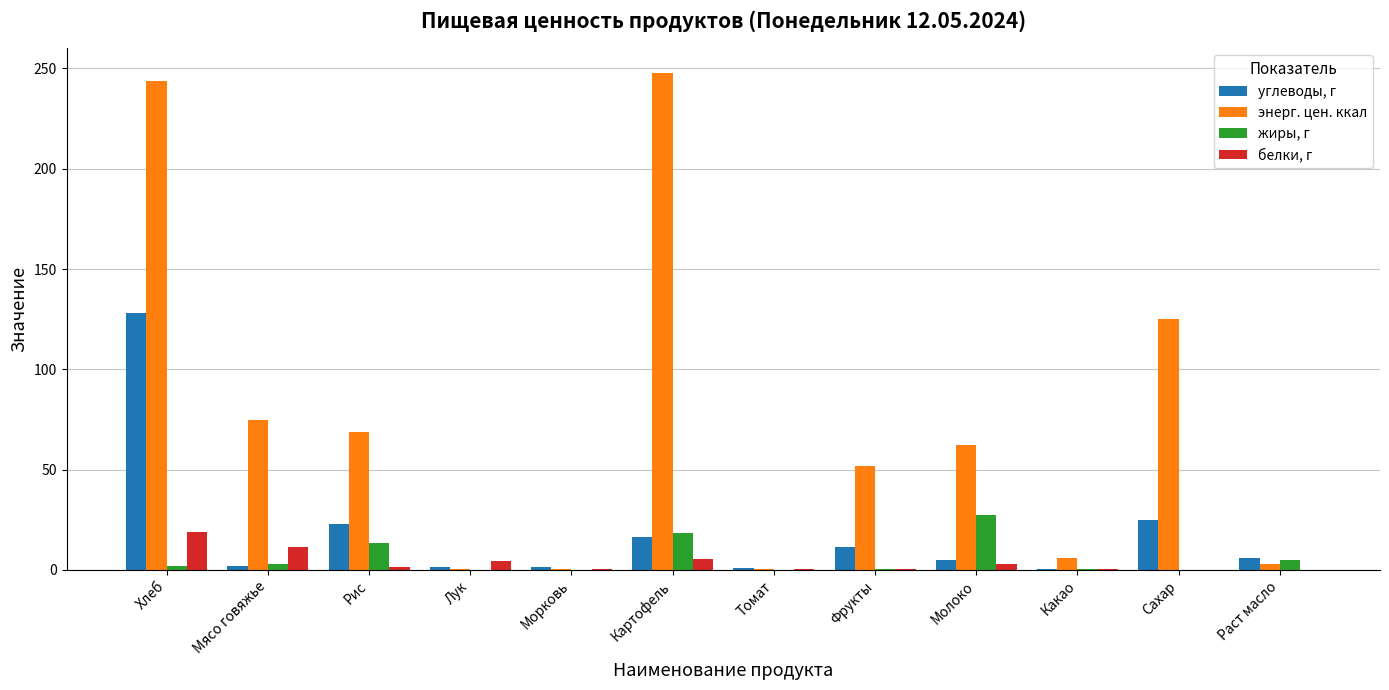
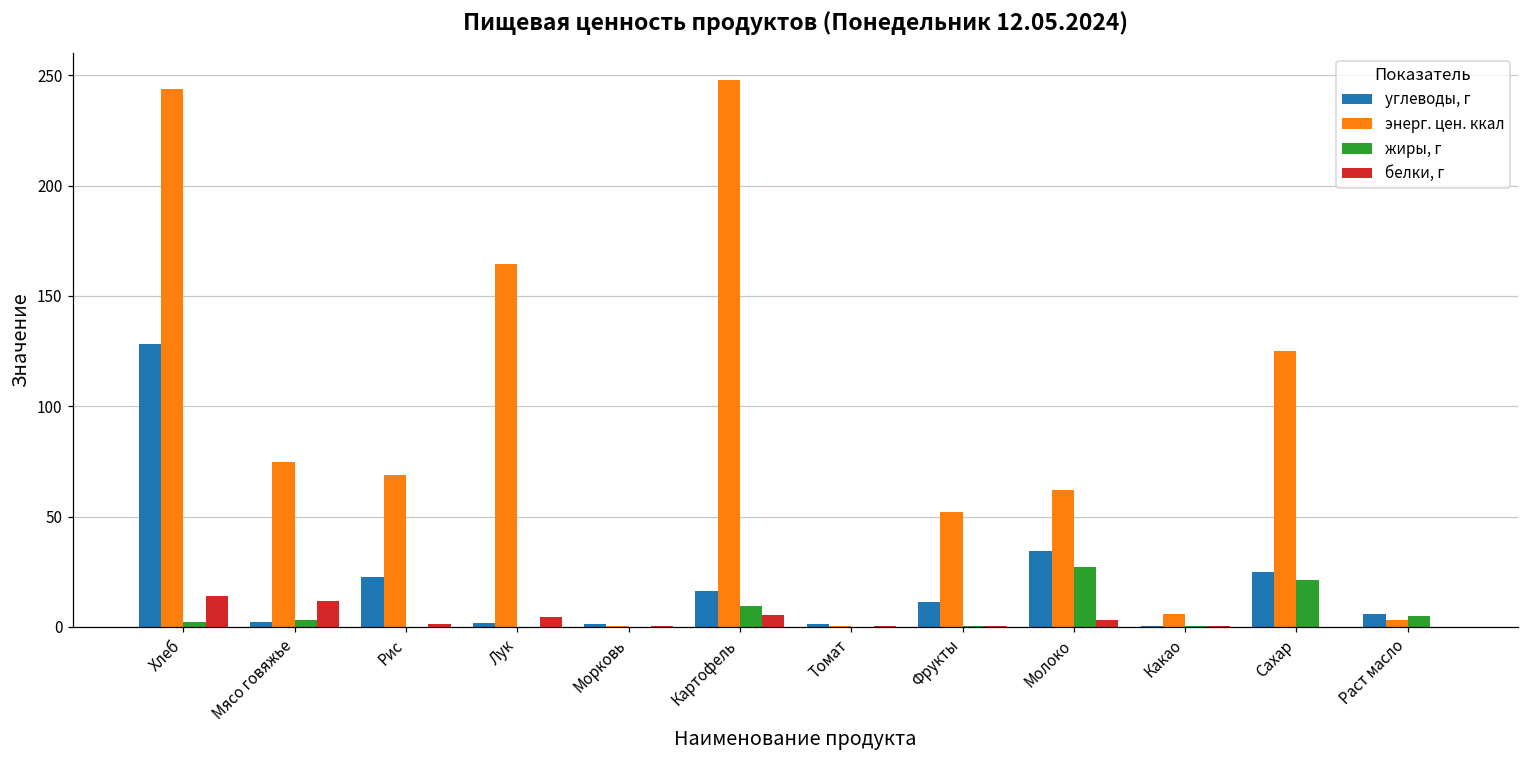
  {
    "углеводы, г": {
      "Хлеб": 128,
      "Мясо говяжье": 2,
      "Рис": 23,
      "Лук": 2,
      "Морковь": 1,
      "Картофель": 16,
      "Фрукты": 11,
-     "Молоко": 5,
+     "Молоко": 34,
      "Сахар": 25,
      "Раст масло": 6
    },
    "энерг. цен. ккал": {
      "Хлеб": 244,
      "Мясо говяжье": 75,
      "Рис": 69,
-     "Лук": 1,
+     "Лук": 165,
      "Картофель": 248,
      "Фрукты": 52,
      "Молоко": 62,
      "Какао": 6,
      "Сахар": 125,
      "Раст масло": 3
    },
    "жиры, г": {
      "Хлеб": 2,
      "Мясо говяжье": 3,
-     "Рис": 13,
+     "Рис": 0,
      "Лук": 0,
      "Морковь": 0,
-     "Картофель": 18,
+     "Картофель": 10,
      "Молоко": 27,
-     "Сахар": 0,
+     "Сахар": 21,
      "Раст масло": 5
    },
    "белки, г": {
-     "Хлеб": 19,
+     "Хлеб": 14,
      "Мясо говяжье": 12,
      "Рис": 1,
      "Лук": 5,
      "Картофель": 5,
      "Молоко": 3,
      "Сахар": 0,
      "Раст масло": 0
    }
  }
